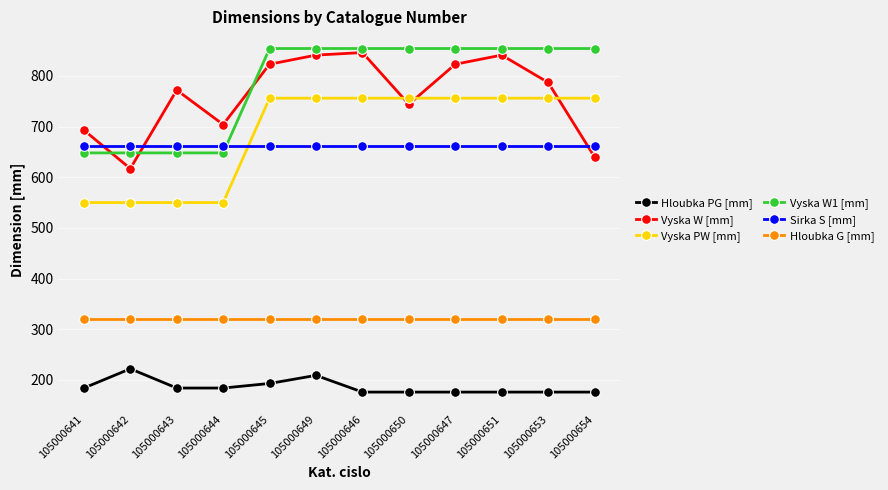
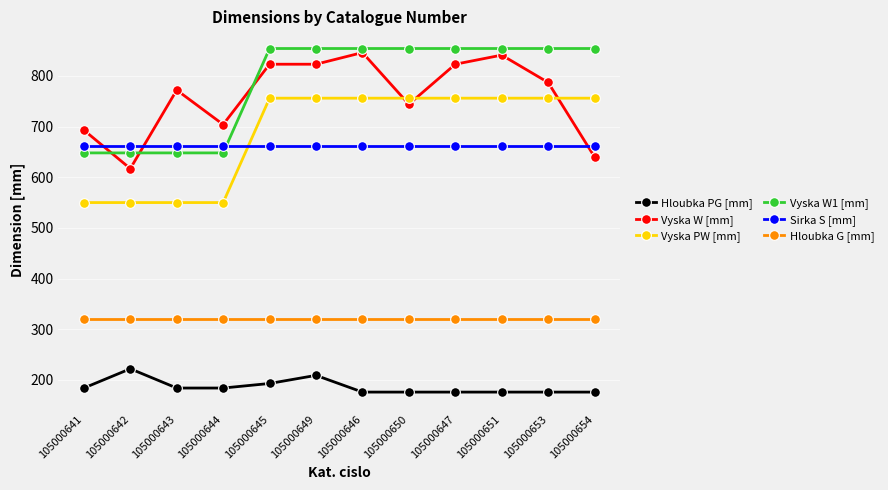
  {
    "Hloubka PG [mm]": {
      "105000641": 180,
      "105000642": 220,
      "105000643": 180,
      "105000644": 180,
      "105000645": 190,
      "105000649": 210,
      "105000646": 180,
      "105000650": 180,
      "105000647": 180,
      "105000651": 180,
      "105000653": 180,
      "105000654": 180
    },
    "Vyska W [mm]": {
      "105000641": 690,
      "105000642": 620,
      "105000643": 770,
      "105000644": 700,
      "105000645": 820,
-     "105000649": 840,
+     "105000649": 820,
      "105000646": 850,
      "105000650": 740,
      "105000647": 820,
      "105000651": 840,
      "105000653": 790,
      "105000654": 640
    },
    "Vyska PW [mm]": {
      "105000641": 550,
      "105000642": 550,
      "105000643": 550,
      "105000644": 550,
      "105000645": 760,
      "105000649": 760,
      "105000646": 760,
      "105000650": 760,
      "105000647": 760,
      "105000651": 760,
      "105000653": 760,
      "105000654": 760
    },
    "Vyska W1 [mm]": {
      "105000641": 650,
      "105000642": 650,
      "105000643": 650,
      "105000644": 650,
      "105000645": 850,
      "105000649": 850,
      "105000646": 850,
      "105000650": 850,
      "105000647": 850,
      "105000651": 850,
      "105000653": 850,
      "105000654": 850
    },
    "Sirka S [mm]": {
      "105000641": 660,
      "105000642": 660,
      "105000643": 660,
      "105000644": 660,
      "105000645": 660,
      "105000649": 660,
      "105000646": 660,
      "105000650": 660,
      "105000647": 660,
      "105000651": 660,
      "105000653": 660,
      "105000654": 660
    },
    "Hloubka G [mm]": {
      "105000641": 320,
      "105000642": 320,
      "105000643": 320,
      "105000644": 320,
      "105000645": 320,
      "105000649": 320,
      "105000646": 320,
      "105000650": 320,
      "105000647": 320,
      "105000651": 320,
      "105000653": 320,
      "105000654": 320
    }
  }
